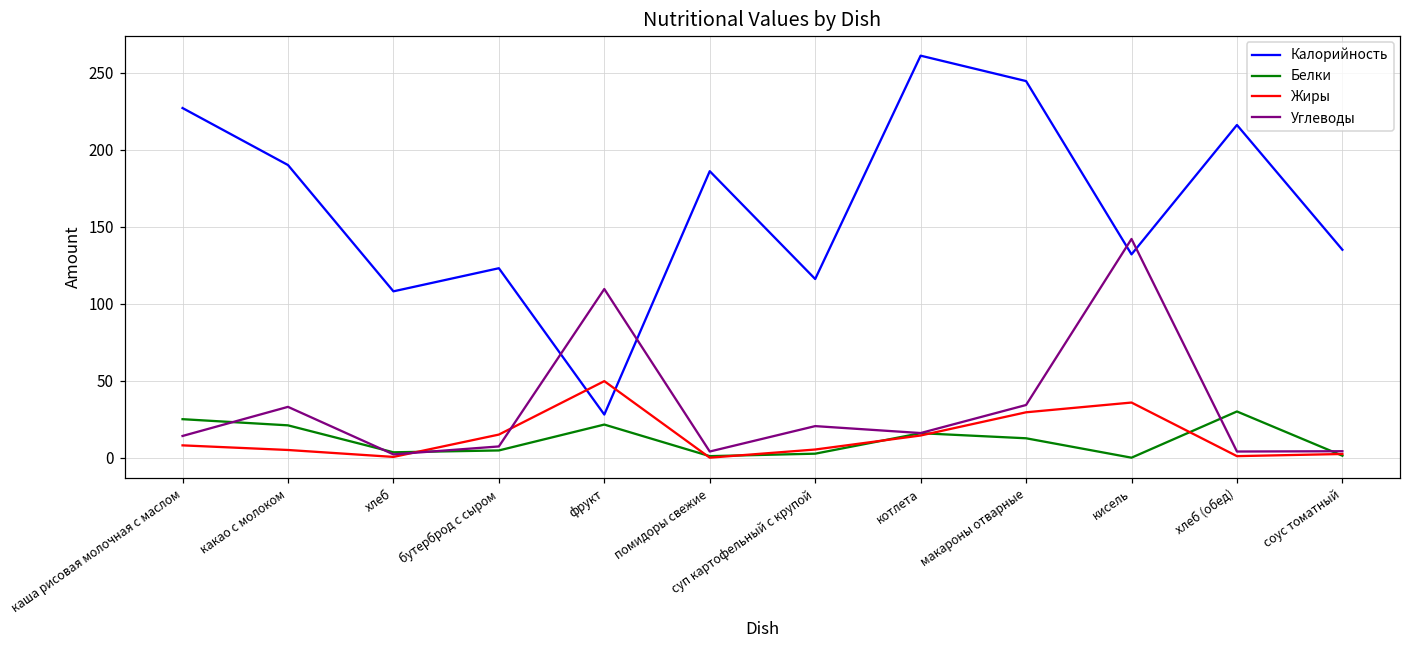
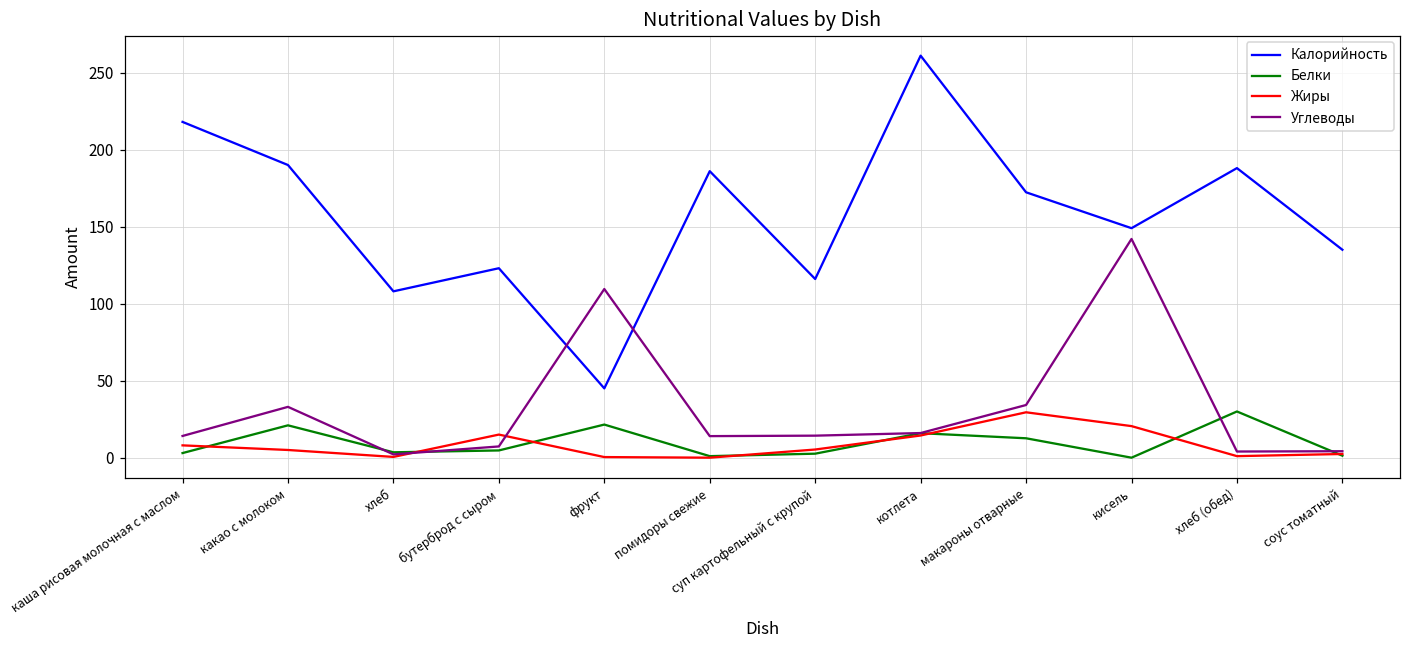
  {
    "Калорийность": {
-     "каша рисовая молочная с маслом": 227,
+     "каша рисовая молочная с маслом": 218,
      "какао с молоком": 190,
      "хлеб": 108,
      "бутерброд с сыром": 123,
-     "фрукт": 28,
+     "фрукт": 45,
      "помидоры свежие": 186,
      "суп картофельный с крупой": 116,
      "котлета": 261,
-     "макароны отварные": 245,
-     "кисель": 132,
-     "хлеб (обед)": 216,
+     "макароны отварные": 172,
+     "кисель": 149,
+     "хлеб (обед)": 188,
      "соус томатный": 135
    },
    "Белки": {
-     "каша рисовая молочная с маслом": 25,
+     "каша рисовая молочная с маслом": 3,
      "какао с молоком": 21,
      "бутерброд с сыром": 5,
      "фрукт": 22,
      "суп картофельный с крупой": 3,
      "макароны отварные": 13,
      "кисель": 0,
      "хлеб (обед)": 30
    },
    "Жиры": {
      "каша рисовая молочная с маслом": 8,
      "какао с молоком": 5,
      "бутерброд с сыром": 15,
-     "фрукт": 50,
+     "фрукт": 0,
      "суп картофельный с крупой": 5,
      "макароны отварные": 29,
-     "кисель": 36,
+     "кисель": 21,
      "хлеб (обед)": 1
    },
    "Углеводы": {
      "каша рисовая молочная с маслом": 14,
      "какао с молоком": 33,
      "бутерброд с сыром": 7,
      "фрукт": 110,
-     "помидоры свежие": 4,
-     "суп картофельный с крупой": 21,
+     "помидоры свежие": 14,
+     "суп картофельный с крупой": 14,
      "макароны отварные": 34,
      "кисель": 142,
      "хлеб (обед)": 4
    }
  }
